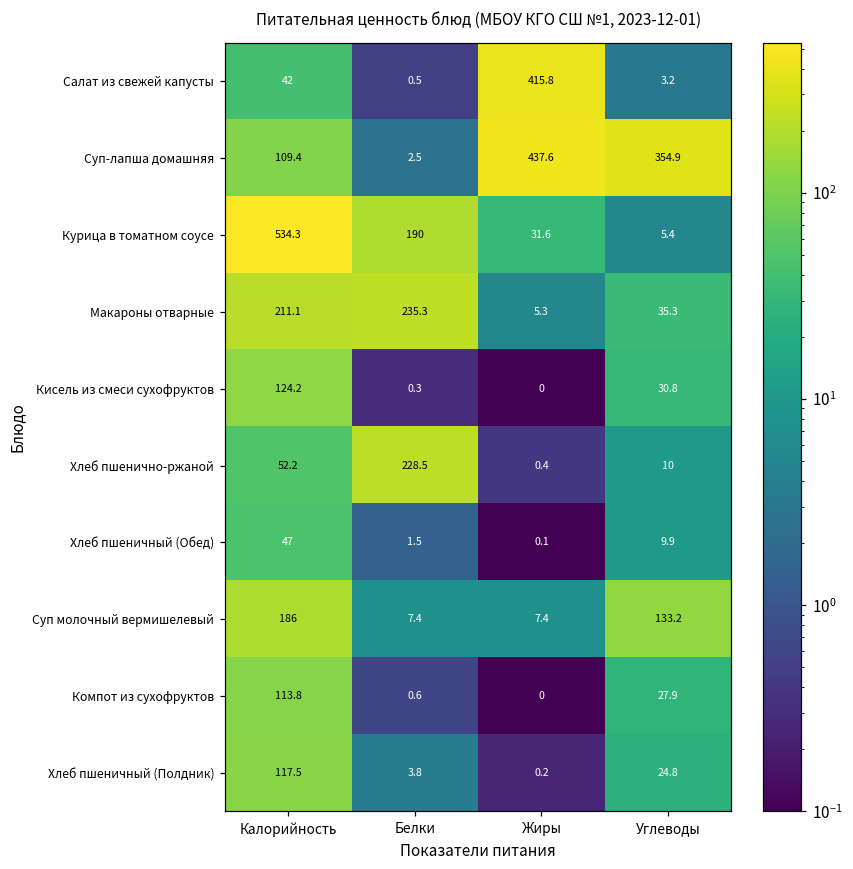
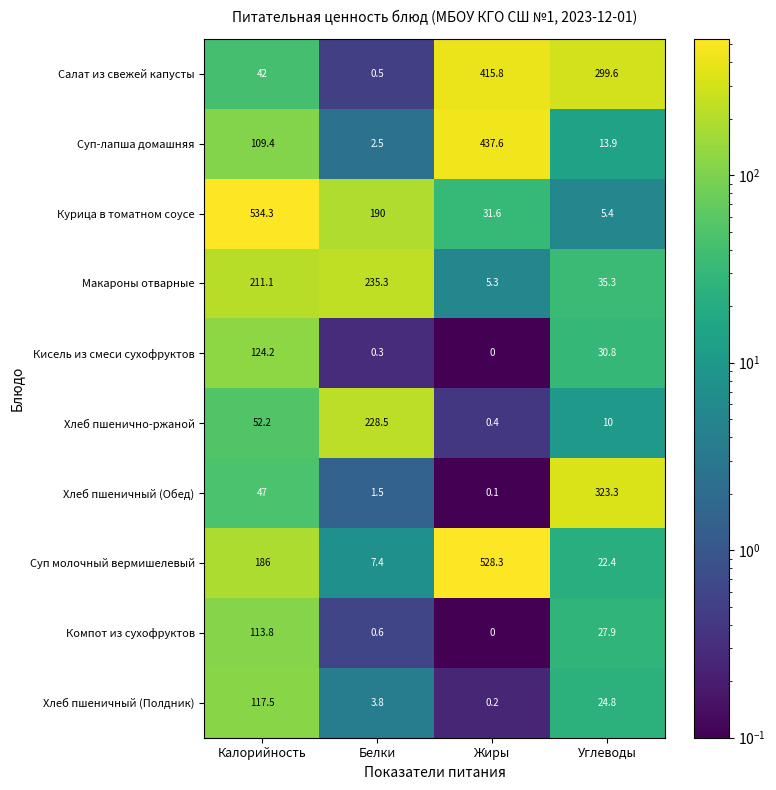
  {
    "Салат из свежей капусты": {
      "Калорийность": 42,
      "Белки": 0.5,
      "Жиры": 415.8,
-     "Углеводы": 3.2
+     "Углеводы": 299.6
    },
    "Суп-лапша домашняя": {
      "Калорийность": 109.4,
      "Белки": 2.5,
      "Жиры": 437.6,
-     "Углеводы": 354.9
+     "Углеводы": 13.9
    },
    "Курица в томатном соусе": {
      "Калорийность": 534.3,
      "Белки": 190,
      "Жиры": 31.6,
      "Углеводы": 5.4
    },
    "Макароны отварные": {
      "Калорийность": 211.1,
      "Белки": 235.3,
      "Жиры": 5.3,
      "Углеводы": 35.3
    },
    "Кисель из смеси сухофруктов": {
      "Калорийность": 124.2,
      "Белки": 0.3,
      "Жиры": 0,
      "Углеводы": 30.8
    },
    "Хлеб пшенично-ржаной": {
      "Калорийность": 52.2,
      "Белки": 228.5,
      "Жиры": 0.4,
      "Углеводы": 10
    },
    "Хлеб пшеничный (Обед)": {
      "Калорийность": 47,
      "Белки": 1.5,
      "Жиры": 0.1,
-     "Углеводы": 9.9
+     "Углеводы": 323.3
    },
    "Суп молочный вермишелевый": {
      "Калорийность": 186,
      "Белки": 7.4,
-     "Жиры": 7.4,
-     "Углеводы": 133.2
+     "Жиры": 528.3,
+     "Углеводы": 22.4
    },
    "Компот из сухофруктов": {
      "Калорийность": 113.8,
      "Белки": 0.6,
      "Жиры": 0,
      "Углеводы": 27.9
    },
    "Хлеб пшеничный (Полдник)": {
      "Калорийность": 117.5,
      "Белки": 3.8,
      "Жиры": 0.2,
      "Углеводы": 24.8
    }
  }
